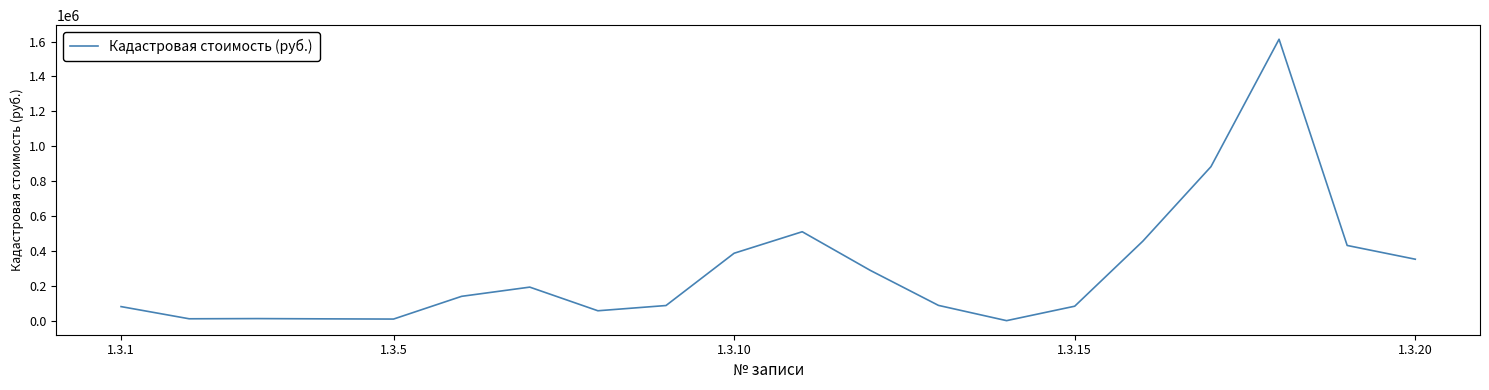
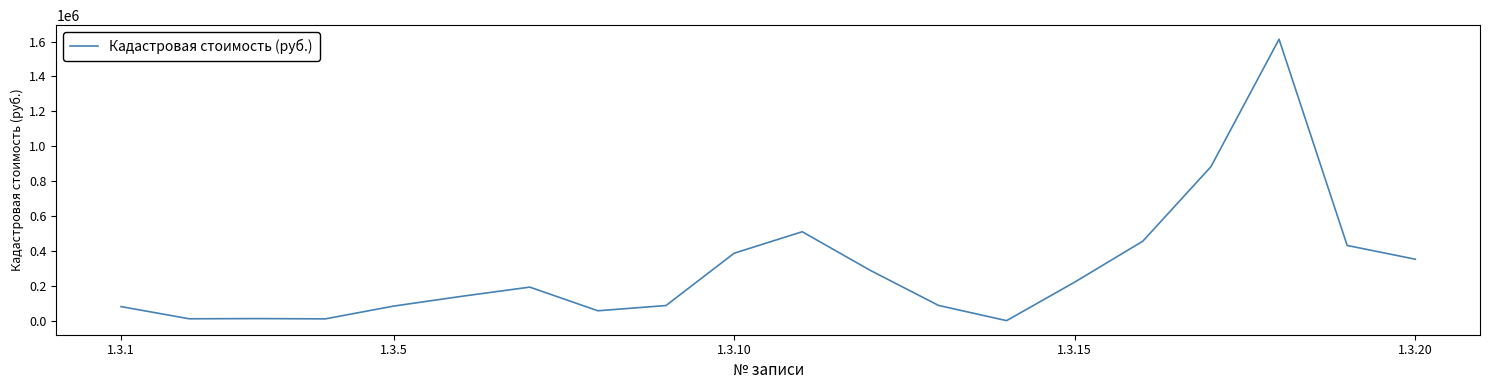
  {
    "1.3.1": 80000,
-   "1.3.5": 10000,
+   "1.3.5": 80000,
    "1.3.10": 390000,
-   "1.3.15": 80000,
+   "1.3.15": 220000,
    "1.3.20": 350000
  }
